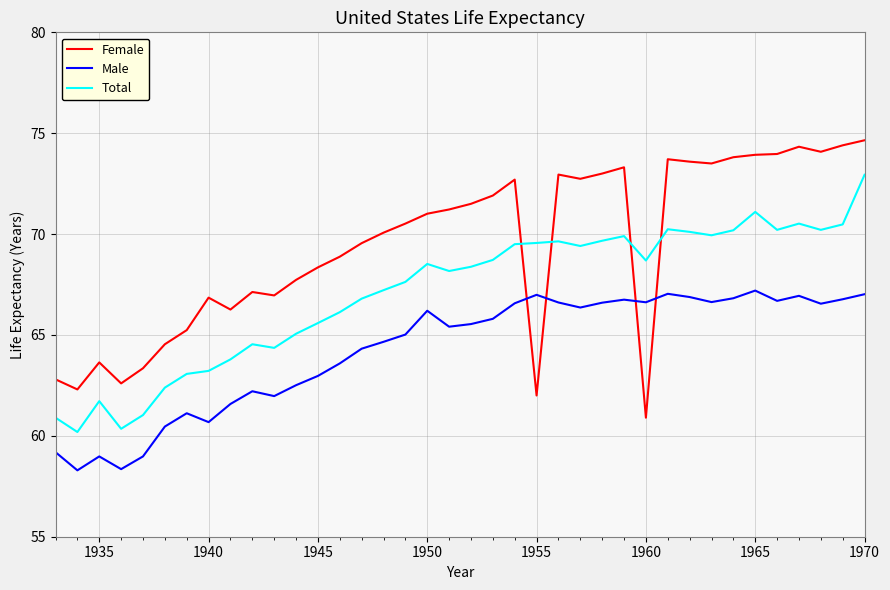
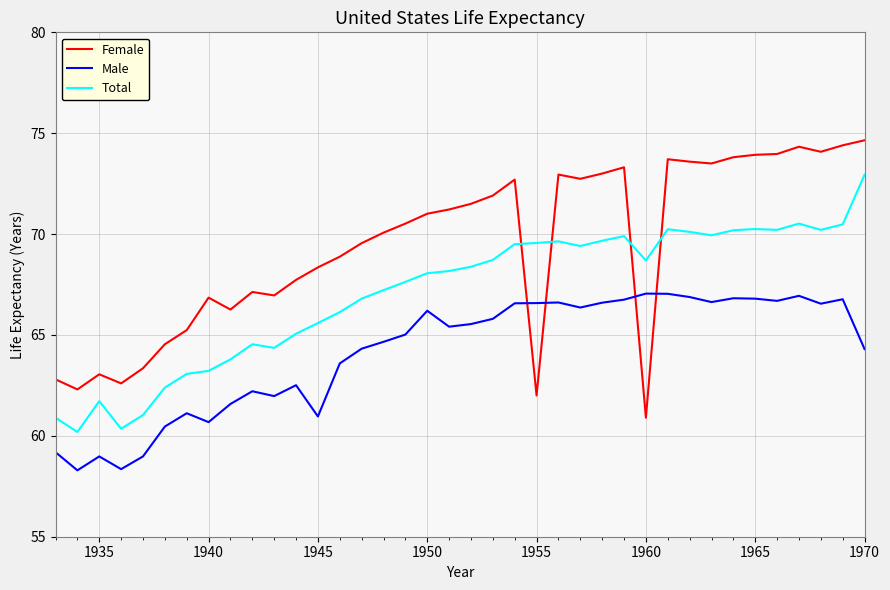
  {
    "Female": {
-     "1935": 63.6,
+     "1935": 63.1,
      "1940": 66.9,
      "1945": 68.4,
      "1950": 71.0,
      "1955": 62.0,
      "1960": 60.9,
      "1965": 73.9,
      "1970": 74.7
    },
    "Male": {
      "1935": 59.0,
      "1940": 60.7,
-     "1945": 63.0,
+     "1945": 61.0,
      "1950": 66.2,
-     "1955": 67.0,
-     "1960": 66.6,
-     "1965": 67.2,
-     "1970": 67.0
+     "1955": 66.6,
+     "1960": 67.1,
+     "1965": 66.8,
+     "1970": 64.3
    },
    "Total": {
      "1935": 61.7,
      "1940": 63.2,
      "1945": 65.6,
-     "1950": 68.5,
+     "1950": 68.1,
      "1955": 69.6,
      "1960": 68.7,
-     "1965": 71.1,
+     "1965": 70.3,
      "1970": 72.9
    }
  }
